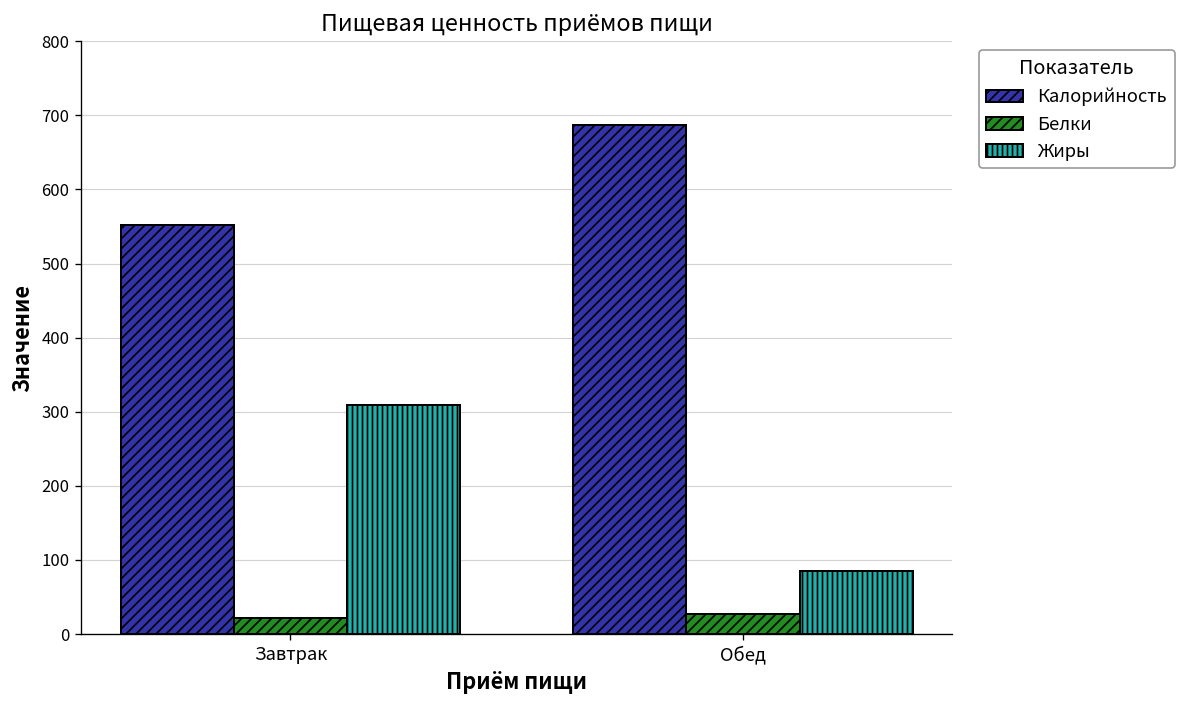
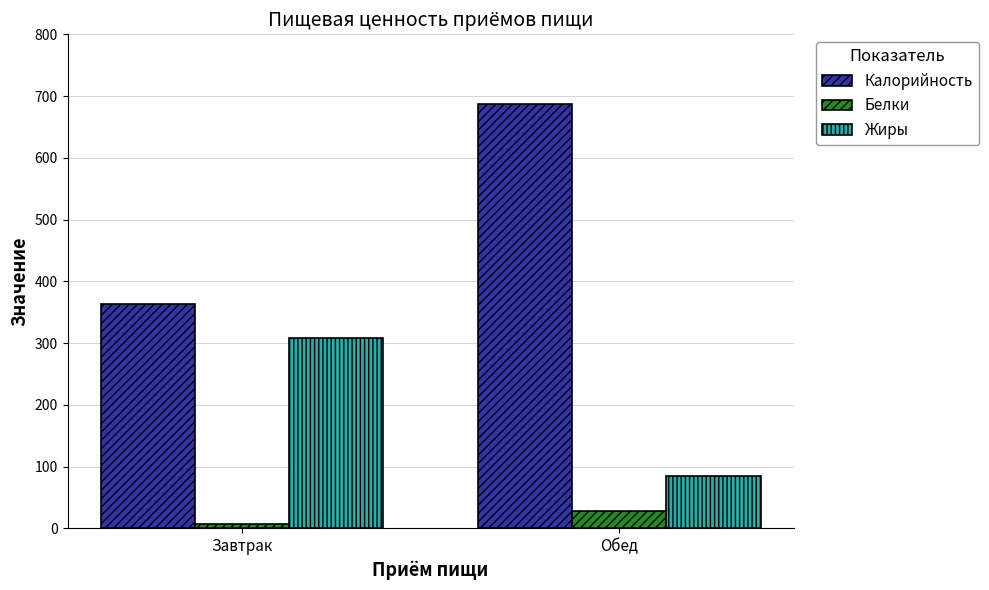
  {
    "Калорийность": {
-     "Завтрак": 550,
+     "Завтрак": 360,
      "Обед": 690
    },
    "Белки": {
-     "Завтрак": 20,
+     "Завтрак": 10,
      "Обед": 30
    },
    "Жиры": {
      "Завтрак": 310,
      "Обед": 90
    }
  }
